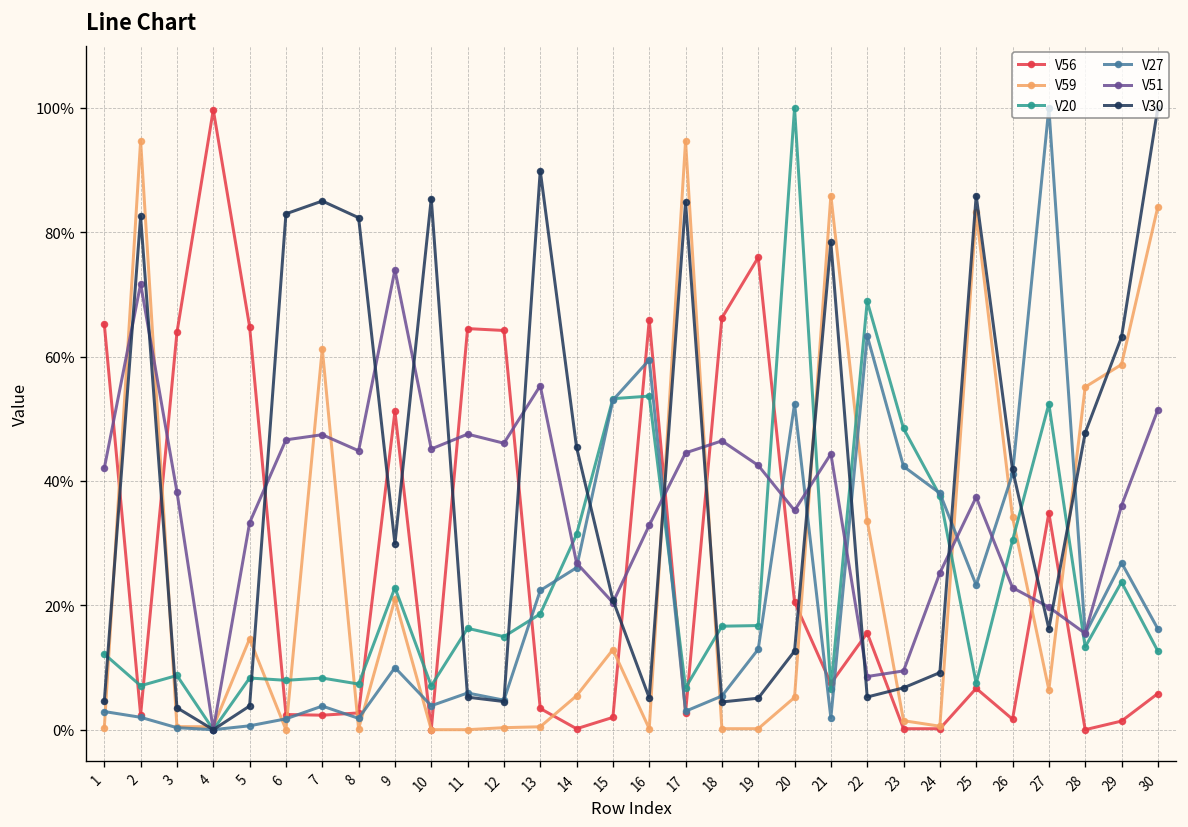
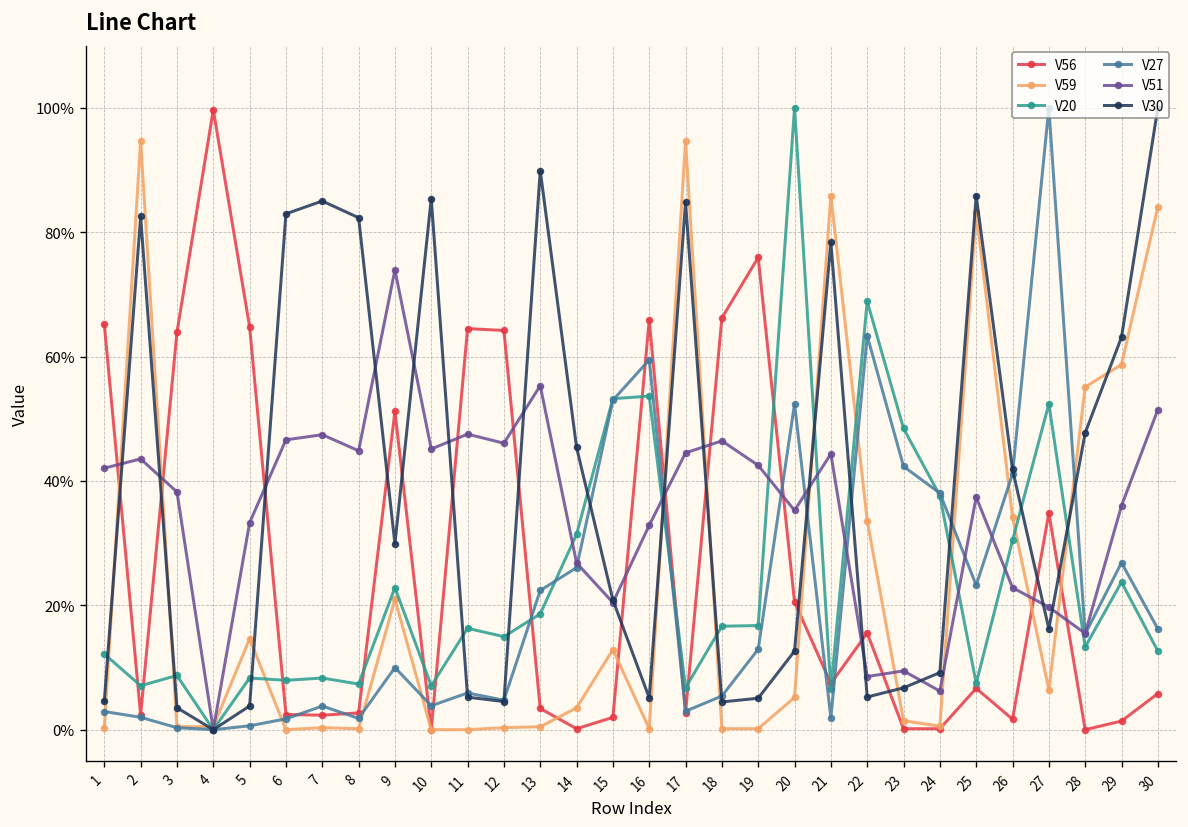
  {
    "V56": {
      "1": "65%",
      "3": "64%",
      "4": "100%",
      "5": "65%",
      "6": "2%",
      "7": "2%",
      "8": "3%",
      "9": "51%",
      "11": "65%",
      "12": "64%",
      "13": "3%",
      "14": "0%",
      "15": "2%",
      "16": "66%",
      "18": "66%",
      "19": "76%",
      "20": "21%",
      "21": "7%",
      "22": "16%",
      "23": "0%",
      "25": "7%",
      "26": "2%",
      "27": "35%",
      "28": "0%",
      "29": "1%",
      "30": "6%"
    },
    "V59": {
      "1": "0%",
      "2": "95%",
      "5": "15%",
      "6": "0%",
-     "7": "61%",
+     "7": "0%",
      "8": "0%",
      "9": "21%",
      "11": "0%",
      "12": "0%",
      "13": "0%",
-     "14": "5%",
+     "14": "4%",
      "15": "13%",
      "16": "0%",
      "17": "95%",
      "18": "0%",
      "19": "0%",
      "20": "5%",
      "21": "86%",
      "22": "34%",
      "23": "1%",
      "25": "83%",
      "26": "34%",
      "27": "6%",
      "28": "55%",
      "29": "59%",
      "30": "84%"
    },
    "V51": {
      "1": "42%",
-     "2": "72%",
+     "2": "44%",
      "3": "38%",
      "5": "33%",
      "6": "47%",
      "7": "47%",
      "8": "45%",
      "9": "74%",
      "10": "45%",
      "11": "48%",
      "12": "46%",
      "13": "55%",
      "14": "27%",
      "16": "33%",
      "17": "45%",
      "18": "46%",
      "19": "43%",
      "20": "35%",
      "21": "44%",
      "22": "9%",
      "23": "9%",
-     "24": "25%",
+     "24": "6%",
      "25": "37%",
      "26": "23%",
      "27": "20%",
      "29": "36%",
      "30": "51%"
    },
    "V30": {
      "1": "5%",
      "2": "83%",
      "3": "4%",
      "5": "4%",
      "6": "83%",
      "7": "85%",
      "8": "82%",
      "9": "30%",
      "10": "85%",
      "11": "5%",
      "13": "90%",
      "14": "45%",
      "16": "5%",
      "17": "85%",
      "18": "4%",
      "19": "5%",
      "20": "13%",
      "21": "78%",
      "22": "5%",
      "23": "7%",
      "24": "9%",
      "25": "86%",
      "26": "42%",
      "27": "16%",
      "28": "48%",
      "29": "63%"
    }
  }
